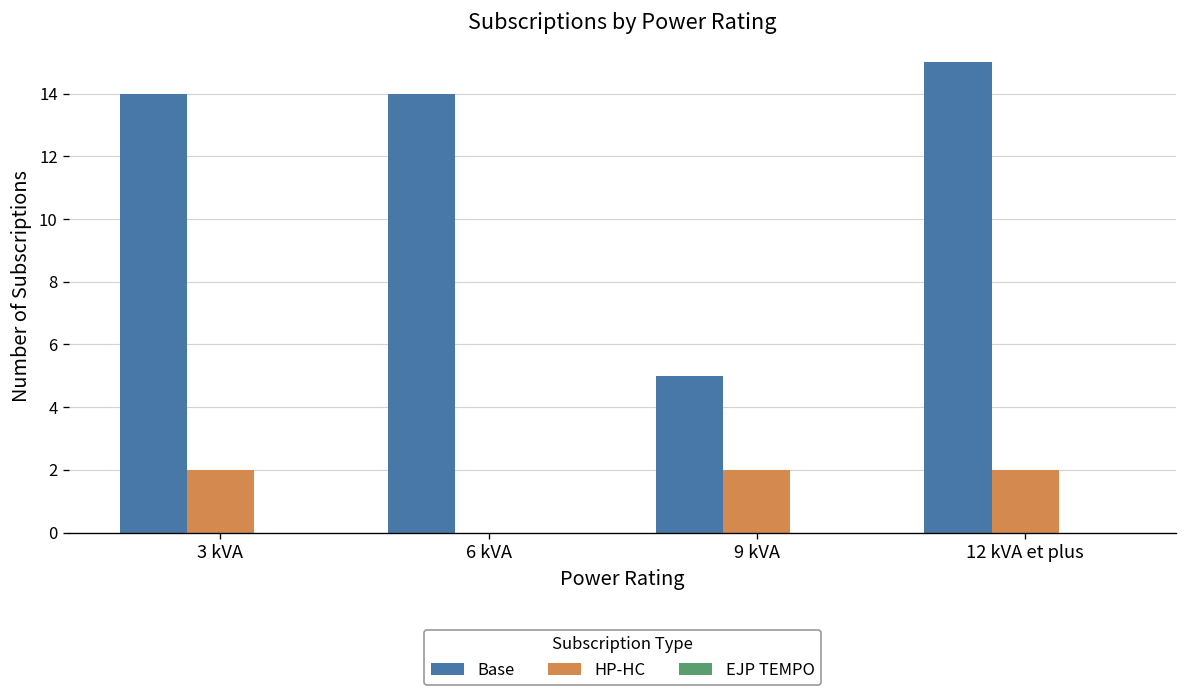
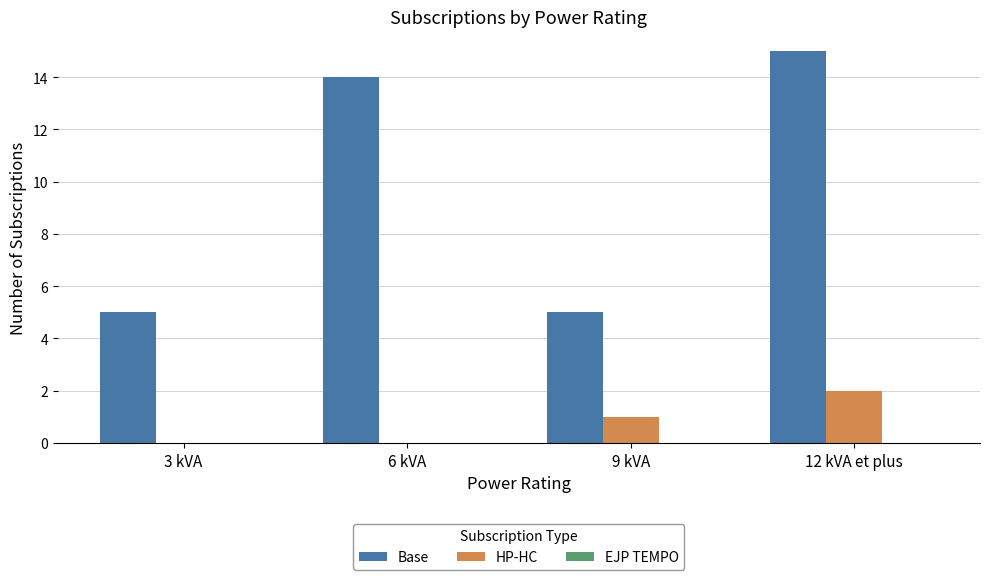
  {
    "Base": {
-     "3 kVA": 14,
+     "3 kVA": 5,
      "6 kVA": 14,
      "9 kVA": 5,
      "12 kVA et plus": 15
    },
    "HP-HC": {
-     "3 kVA": 2,
+     "3 kVA": 0,
      "6 kVA": 0,
-     "9 kVA": 2,
+     "9 kVA": 1,
      "12 kVA et plus": 2
    },
    "EJP TEMPO": {
      "3 kVA": 0,
      "6 kVA": 0,
      "9 kVA": 0,
      "12 kVA et plus": 0
    }
  }
